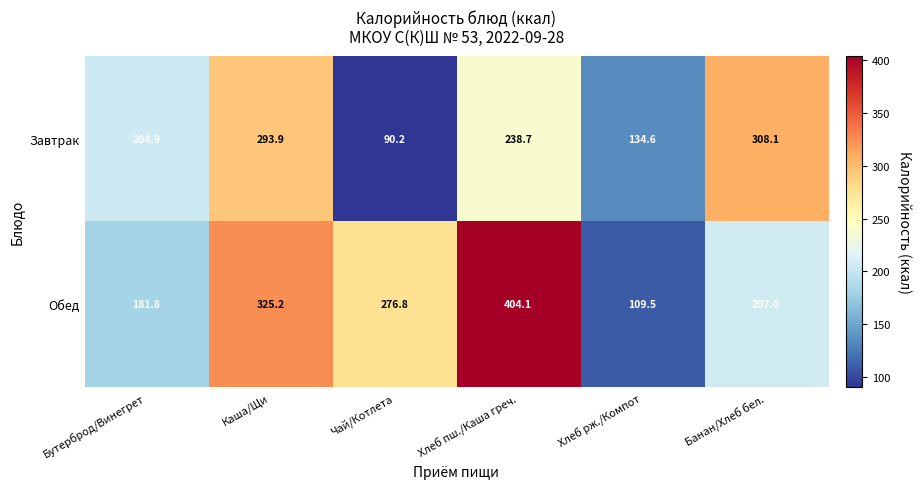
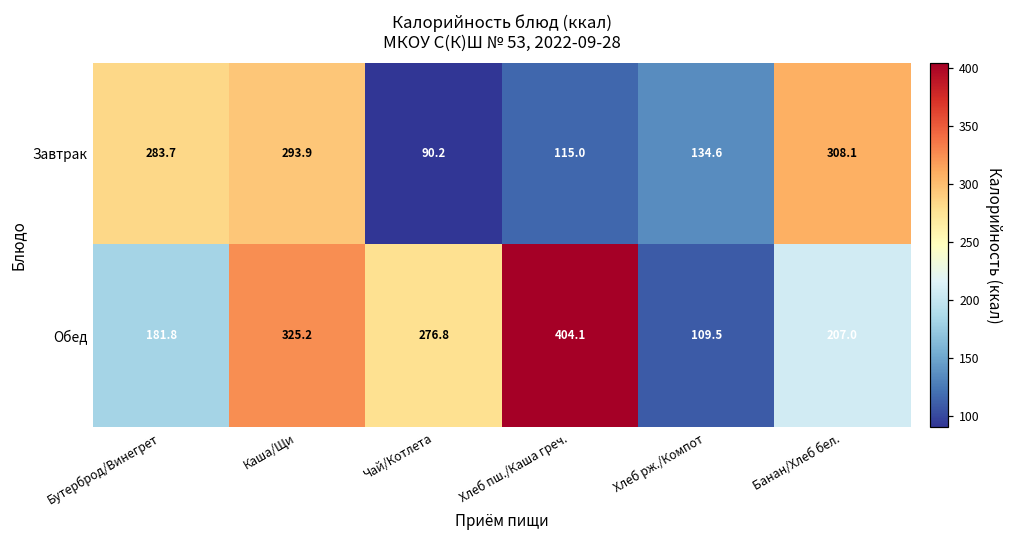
  {
    "Завтрак": {
-     "Бутерброд/Винегрет": 204.9,
+     "Бутерброд/Винегрет": 283.7,
      "Каша/Щи": 293.9,
      "Чай/Котлета": 90.2,
-     "Хлеб пш./Каша греч.": 238.7,
+     "Хлеб пш./Каша греч.": 115.0,
      "Хлеб рж./Компот": 134.6,
      "Банан/Хлеб бел.": 308.1
    },
    "Обед": {
      "Бутерброд/Винегрет": 181.8,
      "Каша/Щи": 325.2,
      "Чай/Котлета": 276.8,
      "Хлеб пш./Каша греч.": 404.1,
      "Хлеб рж./Компот": 109.5
    }
  }
